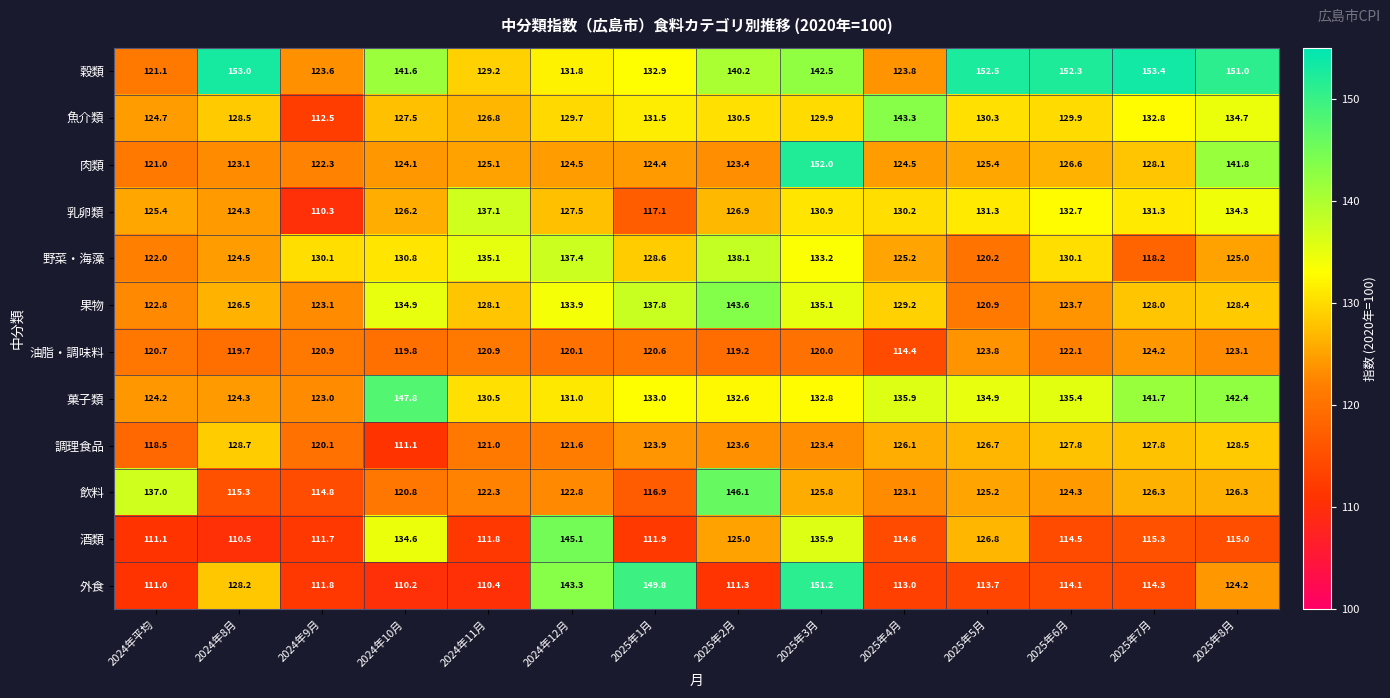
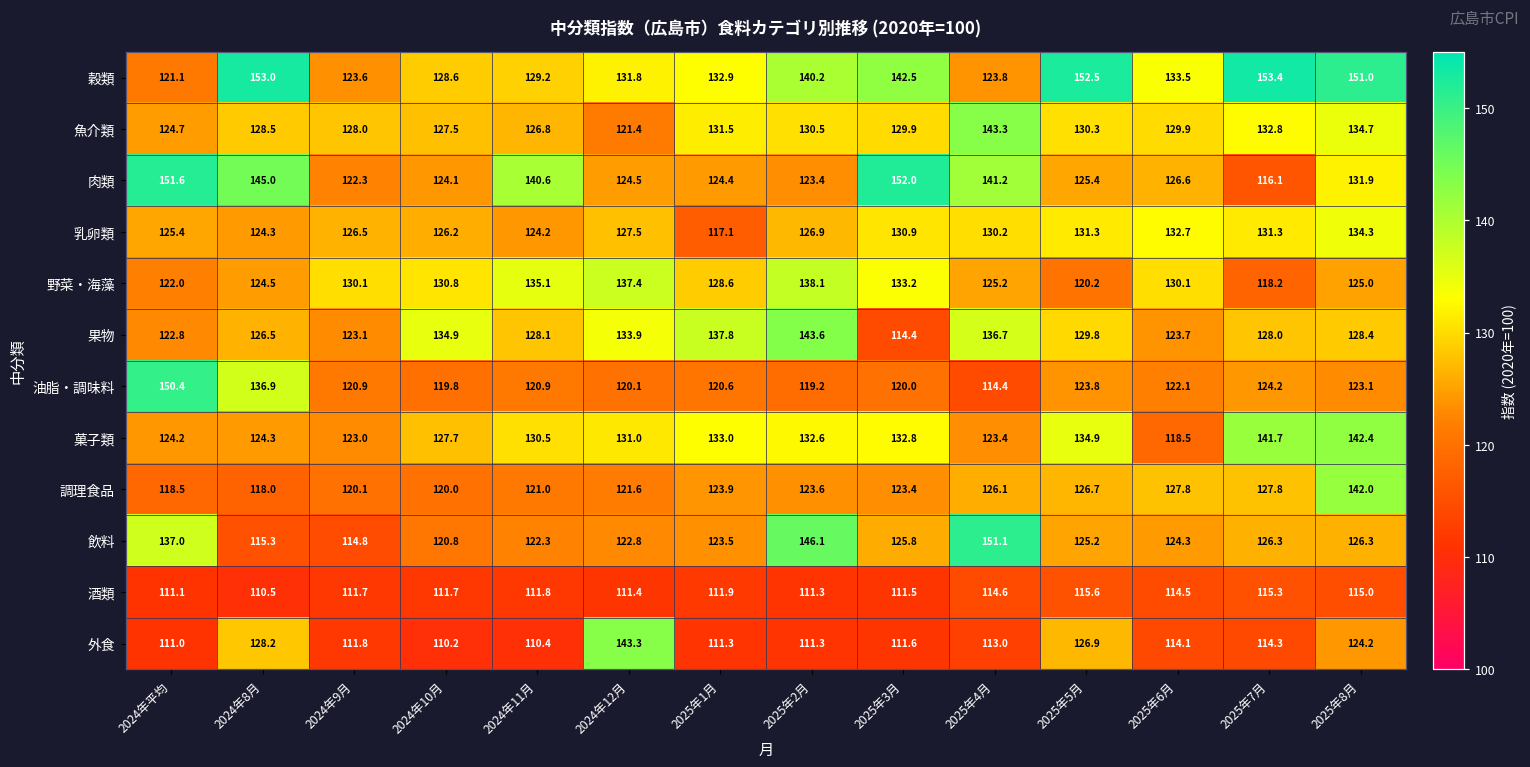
  {
    "穀類": {
      "2024年平均": 121.1,
      "2024年8月": 153.0,
      "2024年9月": 123.6,
-     "2024年10月": 141.6,
+     "2024年10月": 128.6,
      "2024年11月": 129.2,
      "2024年12月": 131.8,
      "2025年1月": 132.9,
      "2025年2月": 140.2,
      "2025年3月": 142.5,
      "2025年4月": 123.8,
      "2025年5月": 152.5,
-     "2025年6月": 152.3,
+     "2025年6月": 133.5,
      "2025年7月": 153.4,
      "2025年8月": 151.0
    },
    "魚介類": {
      "2024年平均": 124.7,
      "2024年8月": 128.5,
-     "2024年9月": 112.5,
+     "2024年9月": 128.0,
      "2024年10月": 127.5,
      "2024年11月": 126.8,
-     "2024年12月": 129.7,
+     "2024年12月": 121.4,
      "2025年1月": 131.5,
      "2025年2月": 130.5,
      "2025年3月": 129.9,
      "2025年4月": 143.3,
      "2025年5月": 130.3,
      "2025年6月": 129.9,
      "2025年7月": 132.8,
      "2025年8月": 134.7
    },
    "肉類": {
-     "2024年平均": 121.0,
-     "2024年8月": 123.1,
+     "2024年平均": 151.6,
+     "2024年8月": 145.0,
      "2024年9月": 122.3,
      "2024年10月": 124.1,
-     "2024年11月": 125.1,
+     "2024年11月": 140.6,
      "2024年12月": 124.5,
      "2025年1月": 124.4,
      "2025年2月": 123.4,
      "2025年3月": 152.0,
-     "2025年4月": 124.5,
+     "2025年4月": 141.2,
      "2025年5月": 125.4,
      "2025年6月": 126.6,
-     "2025年7月": 128.1,
-     "2025年8月": 141.8
+     "2025年7月": 116.1,
+     "2025年8月": 131.9
    },
    "乳卵類": {
      "2024年平均": 125.4,
      "2024年8月": 124.3,
-     "2024年9月": 110.3,
+     "2024年9月": 126.5,
      "2024年10月": 126.2,
-     "2024年11月": 137.1,
+     "2024年11月": 124.2,
      "2024年12月": 127.5,
      "2025年1月": 117.1,
      "2025年2月": 126.9,
      "2025年3月": 130.9,
      "2025年4月": 130.2,
      "2025年5月": 131.3,
      "2025年6月": 132.7,
      "2025年7月": 131.3,
      "2025年8月": 134.3
    },
    "野菜・海藻": {
      "2024年平均": 122.0,
      "2024年8月": 124.5,
      "2024年9月": 130.1,
      "2024年10月": 130.8,
      "2024年11月": 135.1,
      "2024年12月": 137.4,
      "2025年1月": 128.6,
      "2025年2月": 138.1,
      "2025年3月": 133.2,
      "2025年4月": 125.2,
      "2025年5月": 120.2,
      "2025年6月": 130.1,
      "2025年7月": 118.2,
      "2025年8月": 125.0
    },
    "果物": {
      "2024年平均": 122.8,
      "2024年8月": 126.5,
      "2024年9月": 123.1,
      "2024年10月": 134.9,
      "2024年11月": 128.1,
      "2024年12月": 133.9,
      "2025年1月": 137.8,
      "2025年2月": 143.6,
-     "2025年3月": 135.1,
-     "2025年4月": 129.2,
-     "2025年5月": 120.9,
+     "2025年3月": 114.4,
+     "2025年4月": 136.7,
+     "2025年5月": 129.8,
      "2025年6月": 123.7,
      "2025年7月": 128.0,
      "2025年8月": 128.4
    },
    "油脂・調味料": {
-     "2024年平均": 120.7,
-     "2024年8月": 119.7,
+     "2024年平均": 150.4,
+     "2024年8月": 136.9,
      "2024年9月": 120.9,
      "2024年10月": 119.8,
      "2024年11月": 120.9,
      "2024年12月": 120.1,
      "2025年1月": 120.6,
      "2025年2月": 119.2,
      "2025年3月": 120.0,
      "2025年4月": 114.4,
      "2025年5月": 123.8,
      "2025年6月": 122.1,
      "2025年7月": 124.2,
      "2025年8月": 123.1
    },
    "菓子類": {
      "2024年平均": 124.2,
      "2024年8月": 124.3,
      "2024年9月": 123.0,
-     "2024年10月": 147.8,
+     "2024年10月": 127.7,
      "2024年11月": 130.5,
      "2024年12月": 131.0,
      "2025年1月": 133.0,
      "2025年2月": 132.6,
      "2025年3月": 132.8,
-     "2025年4月": 135.9,
+     "2025年4月": 123.4,
      "2025年5月": 134.9,
-     "2025年6月": 135.4,
+     "2025年6月": 118.5,
      "2025年7月": 141.7,
      "2025年8月": 142.4
    },
    "調理食品": {
      "2024年平均": 118.5,
-     "2024年8月": 128.7,
+     "2024年8月": 118.0,
      "2024年9月": 120.1,
-     "2024年10月": 111.1,
+     "2024年10月": 120.0,
      "2024年11月": 121.0,
      "2024年12月": 121.6,
      "2025年1月": 123.9,
      "2025年2月": 123.6,
      "2025年3月": 123.4,
      "2025年4月": 126.1,
      "2025年5月": 126.7,
      "2025年6月": 127.8,
      "2025年7月": 127.8,
-     "2025年8月": 128.5
+     "2025年8月": 142.0
    },
    "飲料": {
      "2024年平均": 137.0,
      "2024年8月": 115.3,
      "2024年9月": 114.8,
      "2024年10月": 120.8,
      "2024年11月": 122.3,
      "2024年12月": 122.8,
-     "2025年1月": 116.9,
+     "2025年1月": 123.5,
      "2025年2月": 146.1,
      "2025年3月": 125.8,
-     "2025年4月": 123.1,
+     "2025年4月": 151.1,
      "2025年5月": 125.2,
      "2025年6月": 124.3,
      "2025年7月": 126.3,
      "2025年8月": 126.3
    },
    "酒類": {
      "2024年平均": 111.1,
      "2024年8月": 110.5,
      "2024年9月": 111.7,
-     "2024年10月": 134.6,
+     "2024年10月": 111.7,
      "2024年11月": 111.8,
-     "2024年12月": 145.1,
+     "2024年12月": 111.4,
      "2025年1月": 111.9,
-     "2025年2月": 125.0,
-     "2025年3月": 135.9,
+     "2025年2月": 111.3,
+     "2025年3月": 111.5,
      "2025年4月": 114.6,
-     "2025年5月": 126.8,
+     "2025年5月": 115.6,
      "2025年6月": 114.5,
      "2025年7月": 115.3,
      "2025年8月": 115.0
    },
    "外食": {
      "2024年平均": 111.0,
      "2024年8月": 128.2,
      "2024年9月": 111.8,
      "2024年10月": 110.2,
      "2024年11月": 110.4,
      "2024年12月": 143.3,
-     "2025年1月": 149.8,
+     "2025年1月": 111.3,
      "2025年2月": 111.3,
-     "2025年3月": 151.2,
+     "2025年3月": 111.6,
      "2025年4月": 113.0,
-     "2025年5月": 113.7,
+     "2025年5月": 126.9,
      "2025年6月": 114.1,
      "2025年7月": 114.3,
      "2025年8月": 124.2
    }
  }
